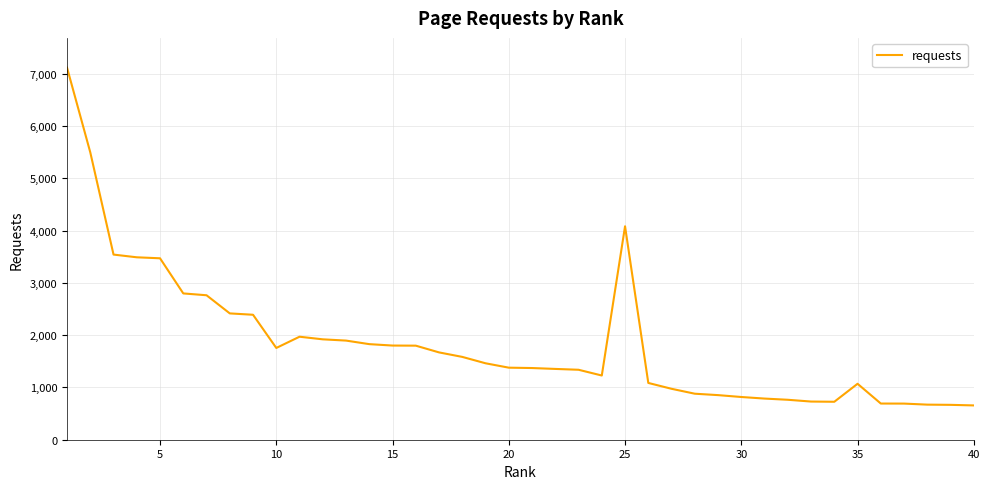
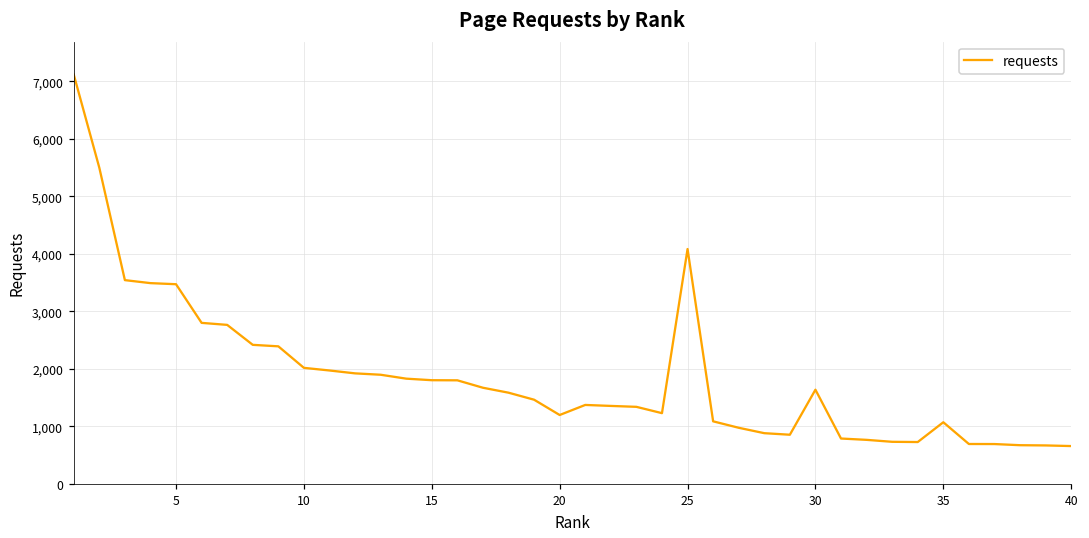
  {
    "5": "3,500",
-   "10": "1,800",
+   "10": "2,000",
    "15": "1,800",
-   "20": "1,400",
+   "20": "1,200",
    "25": "4,100",
-   "30": "800",
+   "30": "1,600",
    "35": "1,100",
    "40": "700"
  }
